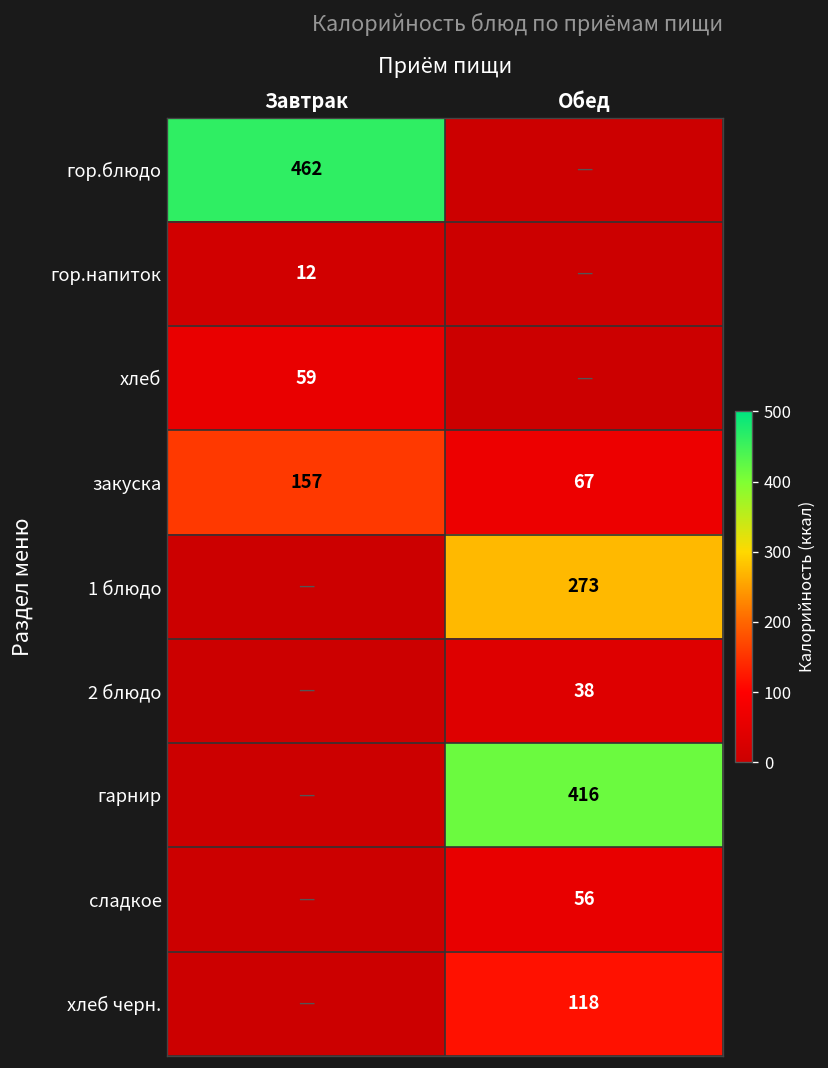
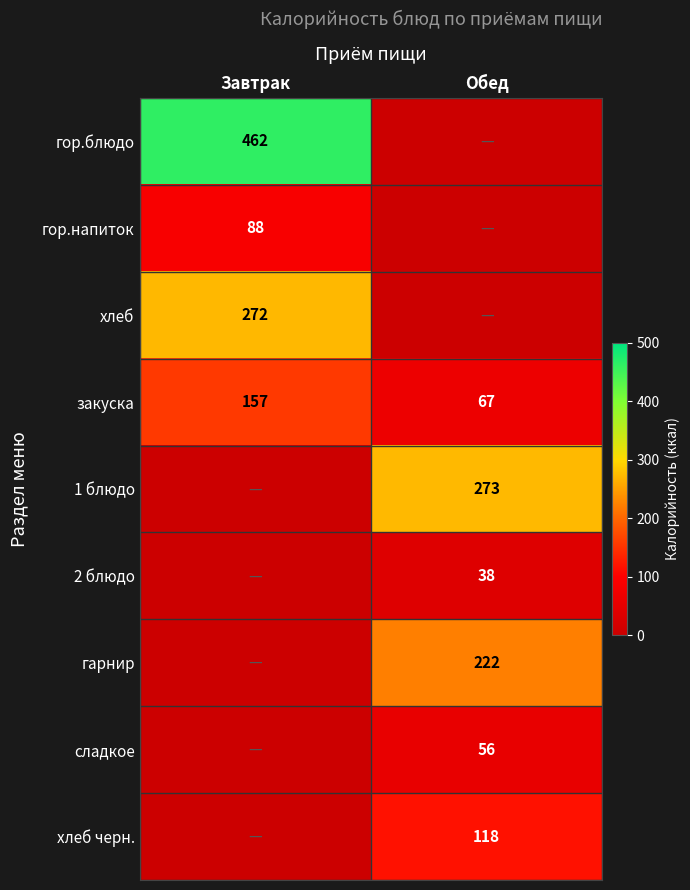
  {
    "гор.блюдо": {
      "Завтрак": 462
    },
    "гор.напиток": {
-     "Завтрак": 12
+     "Завтрак": 88
    },
    "хлеб": {
-     "Завтрак": 59
+     "Завтрак": 272
    },
    "закуска": {
      "Завтрак": 157,
      "Обед": 67
    },
    "1 блюдо": {
      "Обед": 273
    },
    "2 блюдо": {
      "Обед": 38
    },
    "гарнир": {
-     "Обед": 416
+     "Обед": 222
    },
    "сладкое": {
      "Обед": 56
    },
    "хлеб черн.": {
      "Обед": 118
    }
  }
